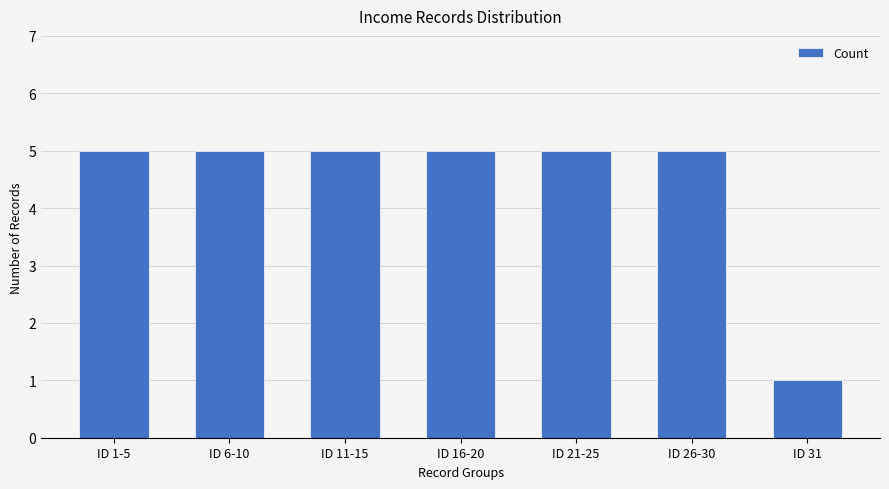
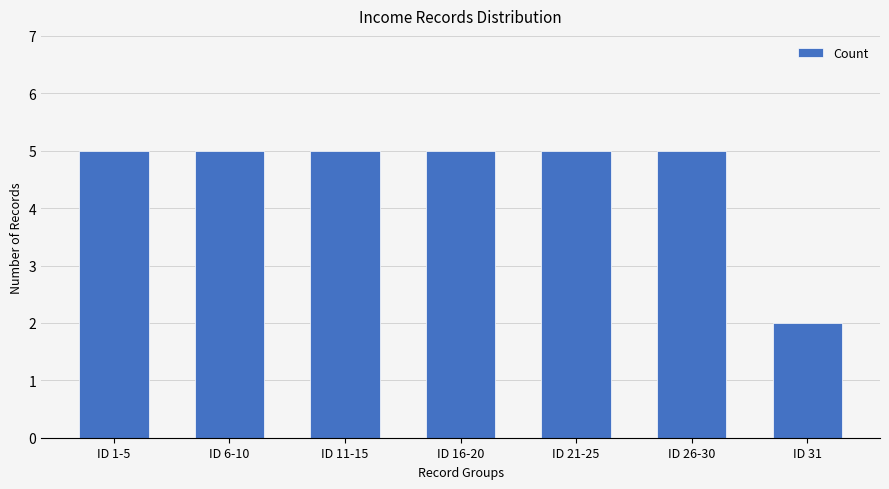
  {
    "ID 1-5": 5,
    "ID 6-10": 5,
    "ID 11-15": 5,
    "ID 16-20": 5,
    "ID 21-25": 5,
    "ID 26-30": 5,
-   "ID 31": 1
+   "ID 31": 2
  }
